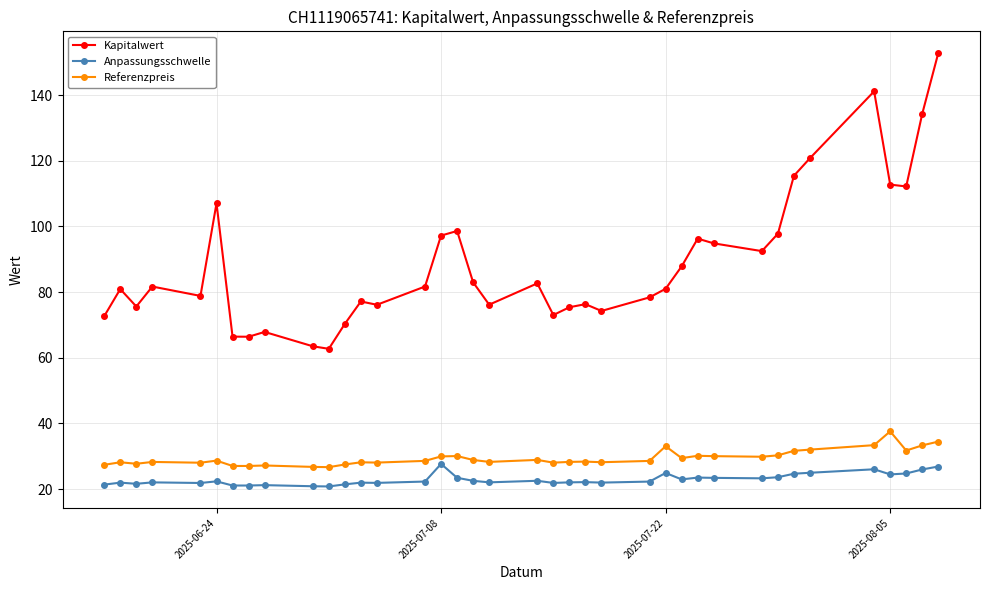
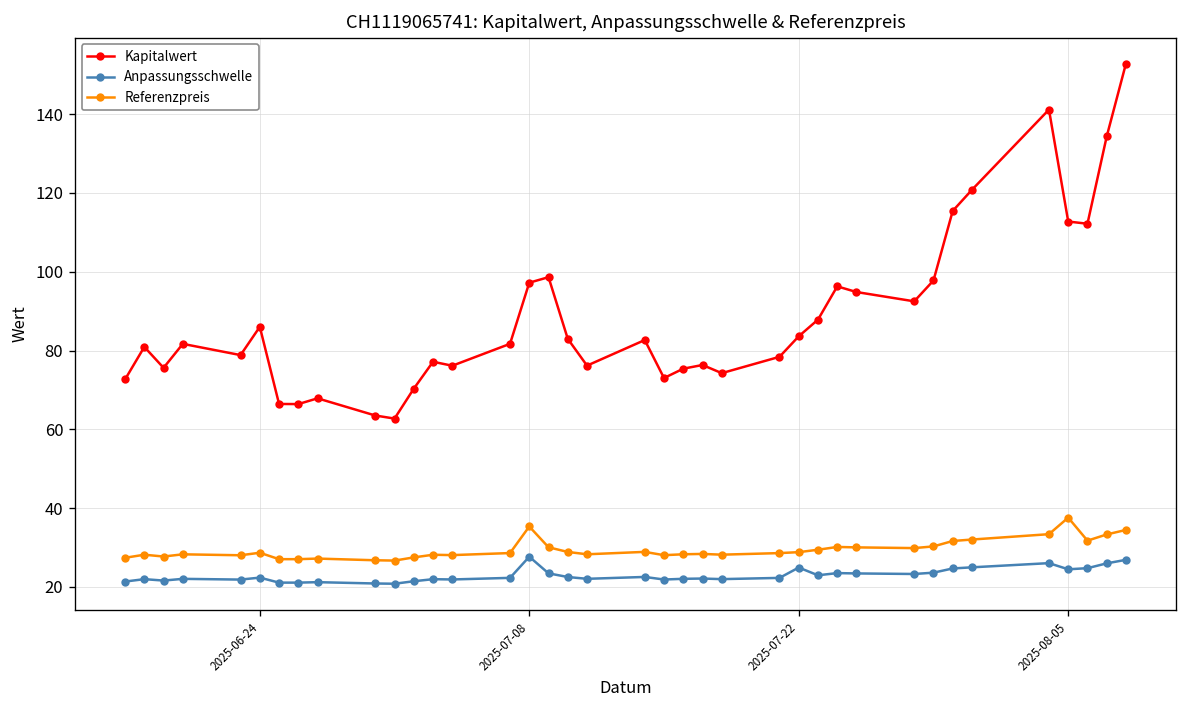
  {
    "Kapitalwert": {
-     "2025-06-24": 107,
+     "2025-06-24": 86,
      "2025-07-08": 97,
-     "2025-07-22": 81,
+     "2025-07-22": 84,
      "2025-08-05": 113
    },
    "Anpassungsschwelle": {
      "2025-06-24": 22,
      "2025-07-08": 28,
      "2025-07-22": 25,
      "2025-08-05": 24
    },
    "Referenzpreis": {
      "2025-06-24": 29,
-     "2025-07-08": 30,
-     "2025-07-22": 33,
+     "2025-07-08": 35,
+     "2025-07-22": 29,
      "2025-08-05": 38
    }
  }
